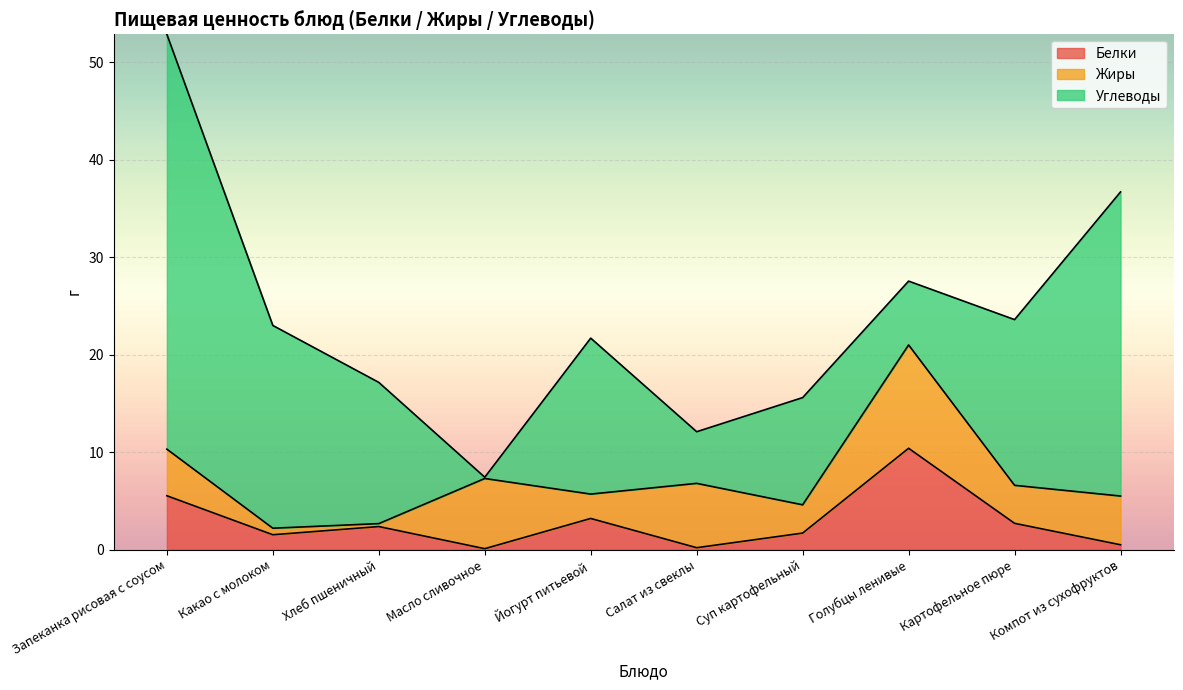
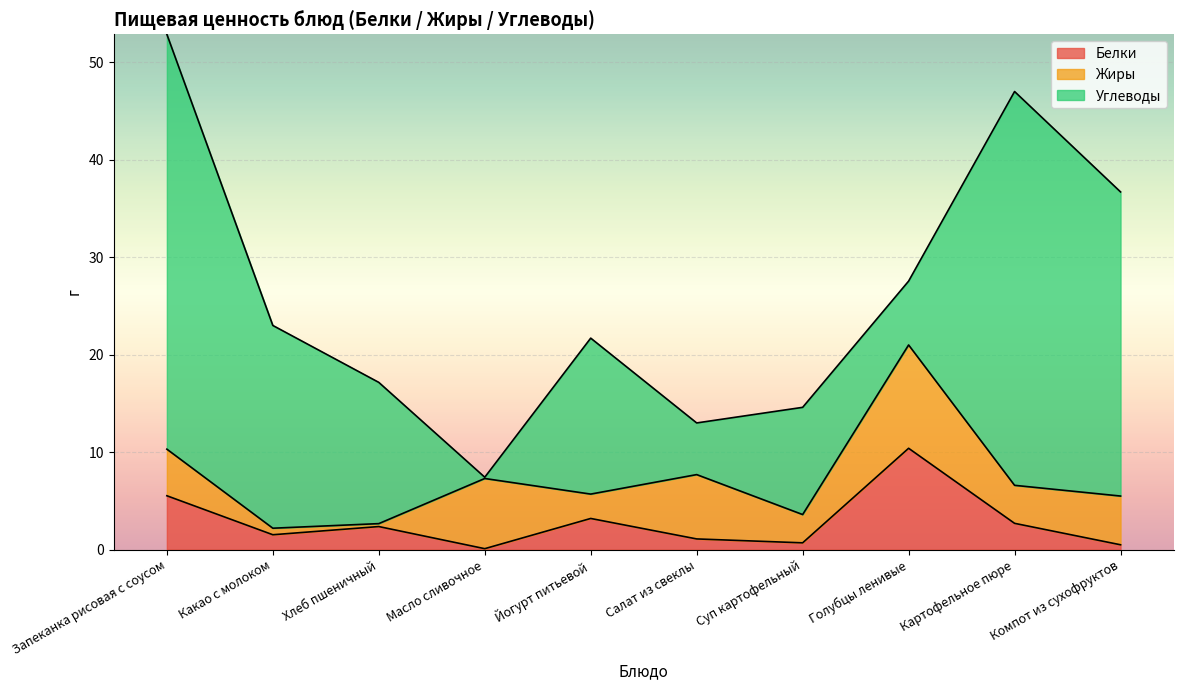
  {
    "Белки": {
      "Запеканка рисовая с соусом": 6,
      "Какао с молоком": 2,
      "Хлеб пшеничный": 2,
      "Масло сливочное": 0,
      "Йогурт питьевой": 3,
-     "Салат из свеклы": 0,
-     "Суп картофельный": 2,
+     "Салат из свеклы": 1,
+     "Суп картофельный": 1,
      "Голубцы ленивые": 10,
      "Картофельное пюре": 3,
      "Компот из сухофруктов": 1
    },
    "Жиры": {
      "Запеканка рисовая с соусом": 5,
      "Какао с молоком": 1,
      "Хлеб пшеничный": 0,
      "Йогурт питьевой": 3,
      "Салат из свеклы": 7,
      "Суп картофельный": 3,
      "Голубцы ленивые": 11,
      "Картофельное пюре": 4,
      "Компот из сухофруктов": 5
    },
    "Углеводы": {
      "Запеканка рисовая с соусом": 43,
      "Какао с молоком": 21,
      "Хлеб пшеничный": 14,
      "Йогурт питьевой": 16,
      "Салат из свеклы": 5,
      "Суп картофельный": 11,
      "Голубцы ленивые": 7,
-     "Картофельное пюре": 17,
+     "Картофельное пюре": 40,
      "Компот из сухофруктов": 31
    }
  }
